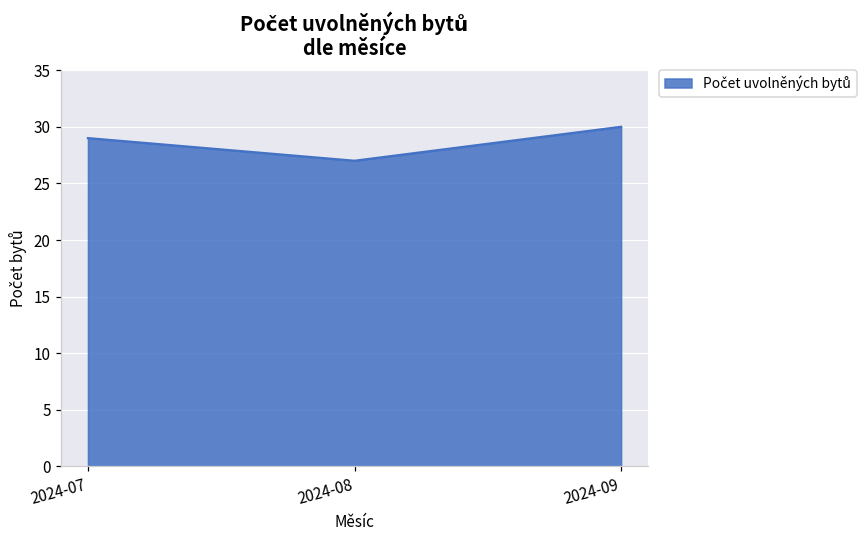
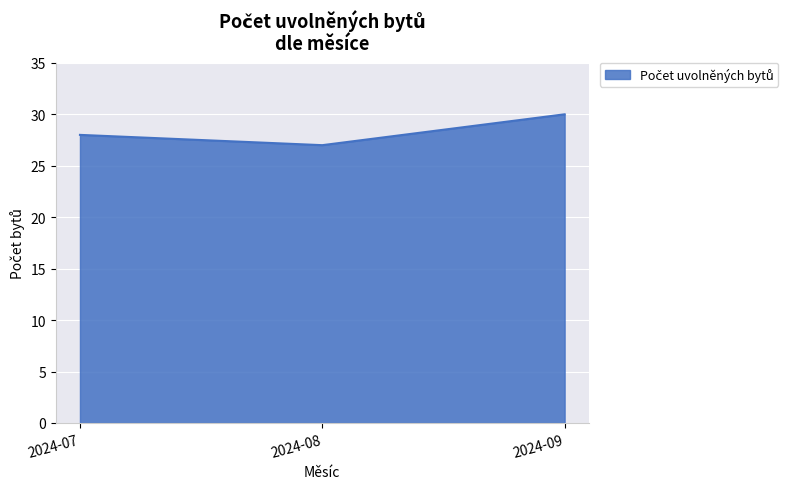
  {
-   "2024-07": 29,
+   "2024-07": 28,
    "2024-08": 27,
    "2024-09": 30
  }
